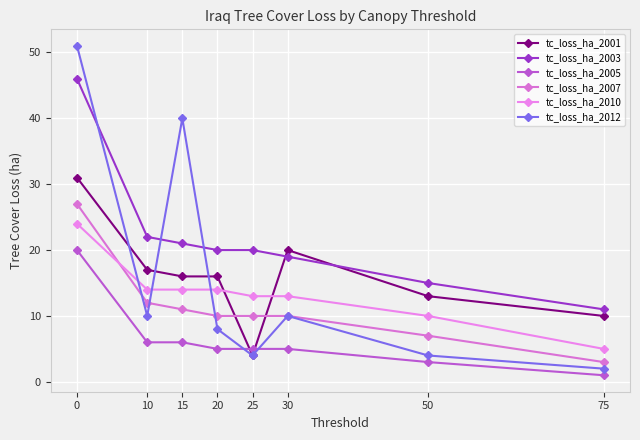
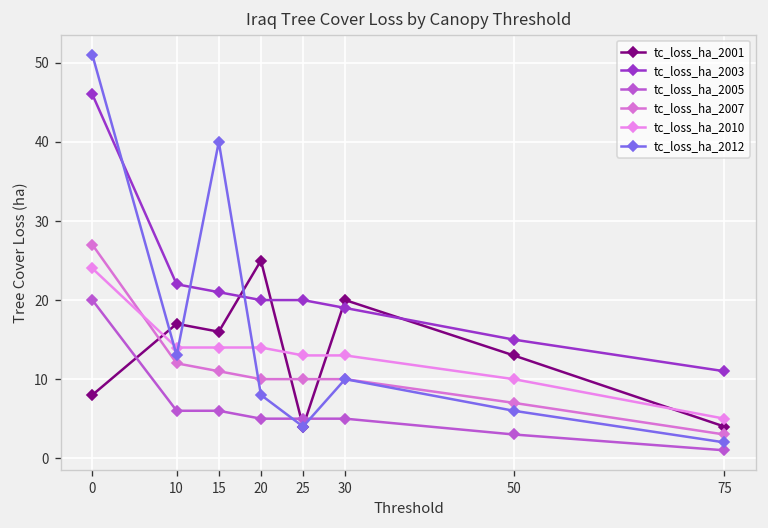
  {
    "tc_loss_ha_2001": {
-     "0": 31,
+     "0": 8,
      "10": 17,
      "15": 16,
-     "20": 16,
+     "20": 25,
      "30": 20,
      "50": 13,
-     "75": 10
+     "75": 4
    },
    "tc_loss_ha_2012": {
      "0": 51,
-     "10": 10,
+     "10": 13,
      "15": 40,
      "20": 8,
-     "50": 4,
+     "50": 6,
      "75": 2
    }
  }
